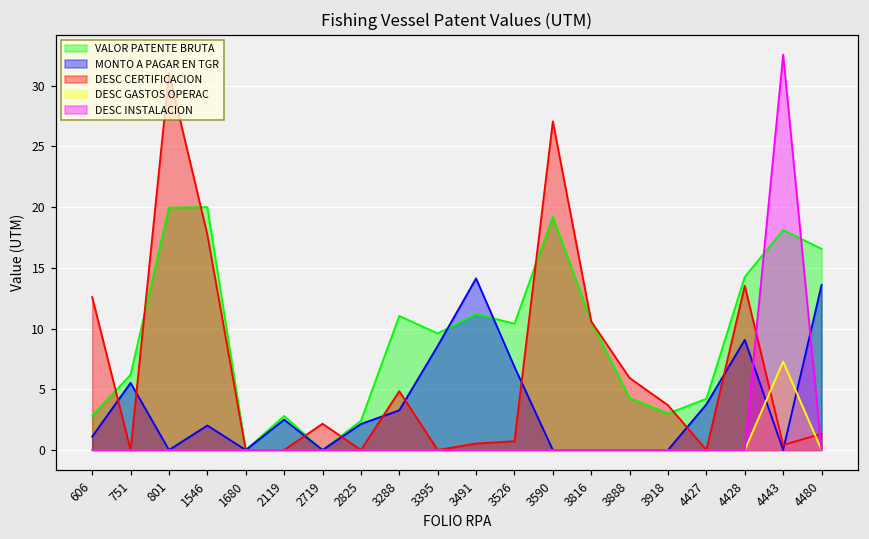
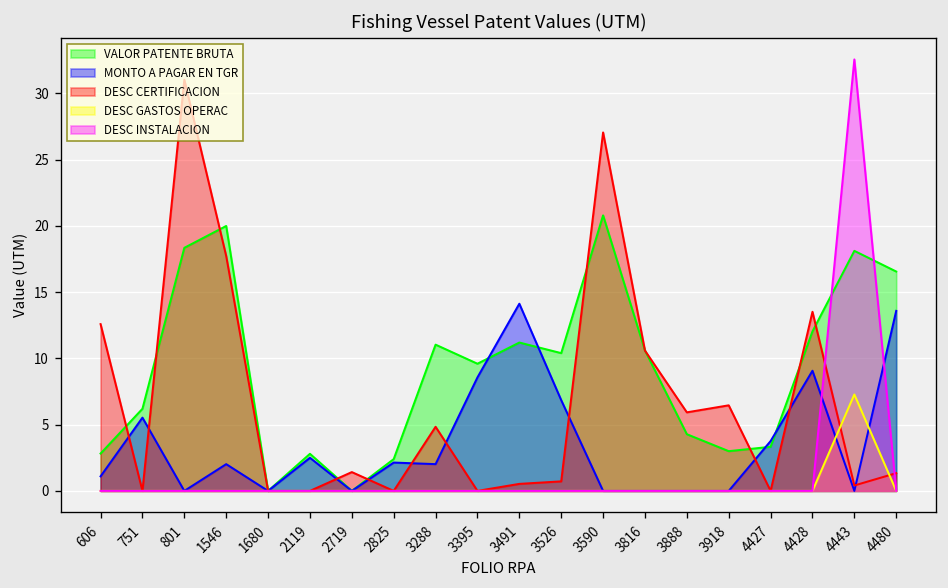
  {
    "VALOR PATENTE BRUTA": {
      "606": 2.8,
      "751": 6.2,
-     "801": 20.0,
+     "801": 18.4,
      "1546": 20.0,
      "2119": 2.8,
      "2825": 2.4,
      "3288": 11.0,
      "3395": 9.6,
      "3491": 11.2,
      "3526": 10.4,
-     "3590": 19.2,
+     "3590": 20.8,
      "3888": 4.3,
      "3918": 3.0,
-     "4427": 4.2,
-     "4428": 14.3,
+     "4427": 3.3,
+     "4428": 12.0,
      "4443": 18.1,
      "4480": 16.6
    },
    "MONTO A PAGAR EN TGR": {
      "606": 1.1,
      "751": 5.5,
      "1546": 2.0,
      "2119": 2.5,
      "2825": 2.1,
-     "3288": 3.3,
+     "3288": 2.0,
      "3395": 8.6,
      "3491": 14.1,
      "3526": 6.9,
      "4427": 3.8,
      "4428": 9.1,
      "4443": 0.0,
      "4480": 13.6
    },
    "DESC CERTIFICACION": {
      "606": 12.6,
      "1546": 17.7,
-     "2719": 2.2,
+     "2719": 1.4,
      "3288": 4.8,
      "3491": 0.5,
      "3526": 0.7,
      "3590": 27.1,
      "3888": 5.9,
-     "3918": 3.7,
+     "3918": 6.5,
      "4428": 13.5,
      "4443": 0.4,
      "4480": 1.3
    },
    "DESC GASTOS OPERAC": {
      "4443": 7.3
    },
    "DESC INSTALACION": {
      "4443": 32.6
    }
  }
